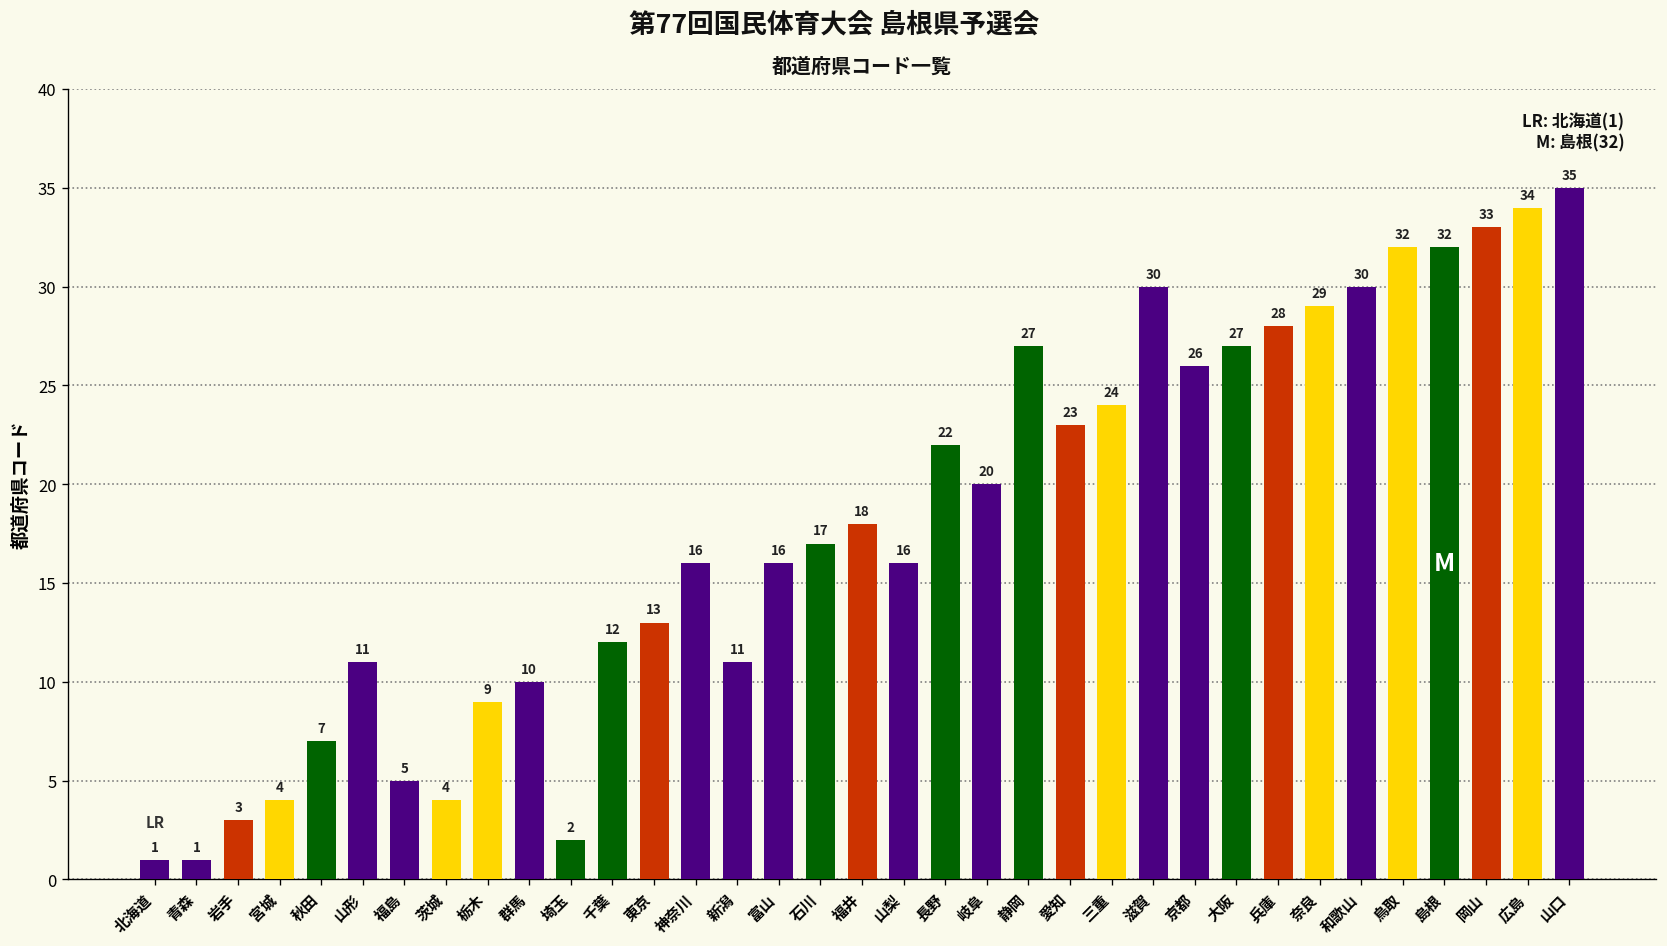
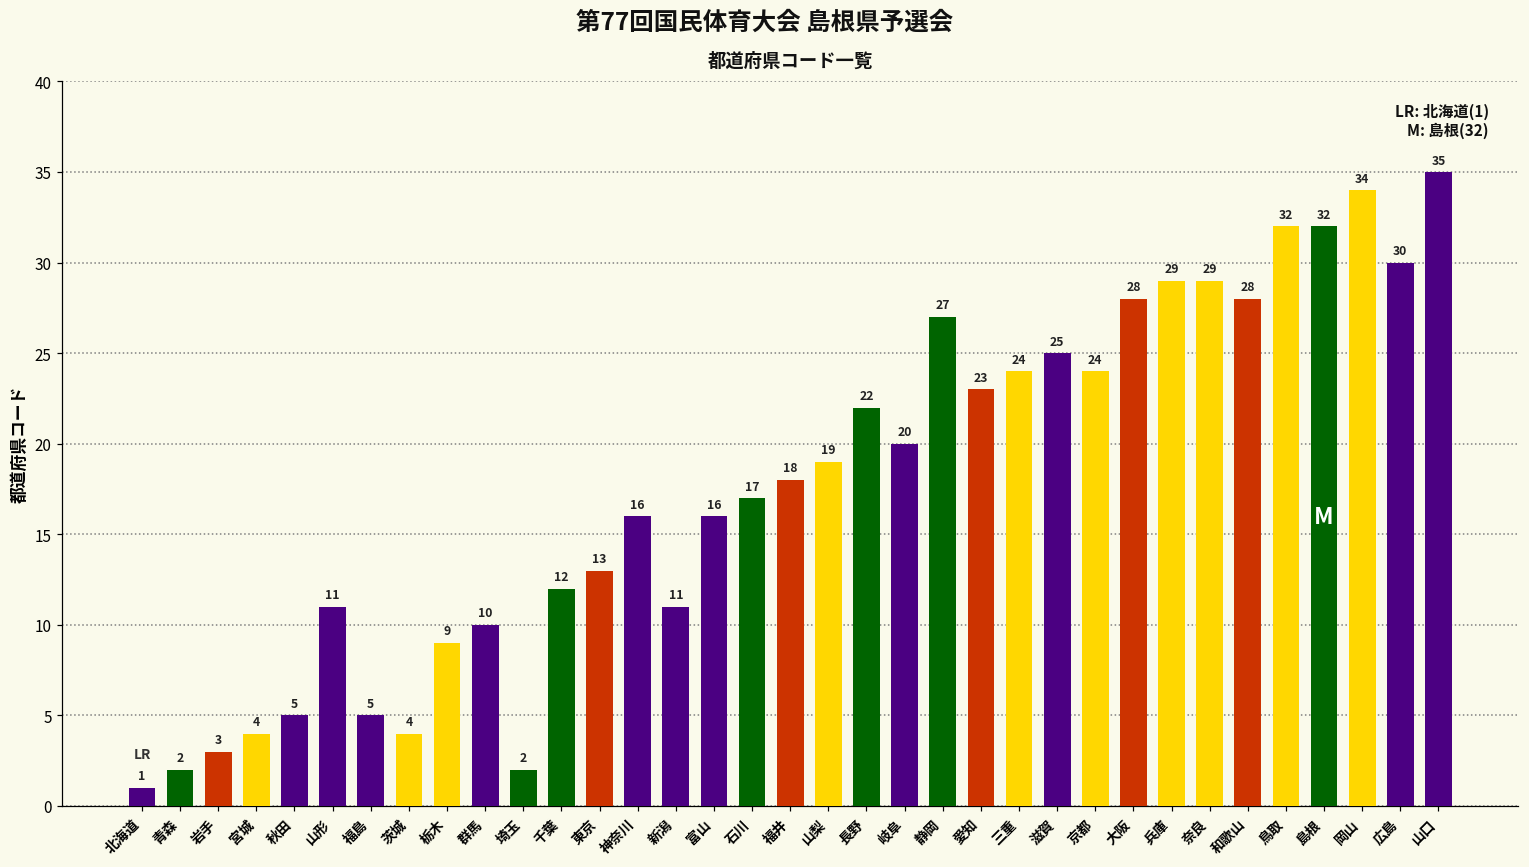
  {
    "北海道": 1,
-   "青森": 1,
+   "青森": 2,
    "岩手": 3,
    "宮城": 4,
-   "秋田": 7,
+   "秋田": 5,
    "山形": 11,
    "福島": 5,
    "茨城": 4,
    "栃木": 9,
    "群馬": 10,
    "埼玉": 2,
    "千葉": 12,
    "東京": 13,
    "神奈川": 16,
    "新潟": 11,
    "富山": 16,
    "石川": 17,
    "福井": 18,
-   "山梨": 16,
+   "山梨": 19,
    "長野": 22,
    "岐阜": 20,
    "静岡": 27,
    "愛知": 23,
    "三重": 24,
-   "滋賀": 30,
-   "京都": 26,
-   "大阪": 27,
-   "兵庫": 28,
+   "滋賀": 25,
+   "京都": 24,
+   "大阪": 28,
+   "兵庫": 29,
    "奈良": 29,
-   "和歌山": 30,
+   "和歌山": 28,
    "鳥取": 32,
    "島根": 32,
-   "岡山": 33,
-   "広島": 34,
+   "岡山": 34,
+   "広島": 30,
    "山口": 35
  }
